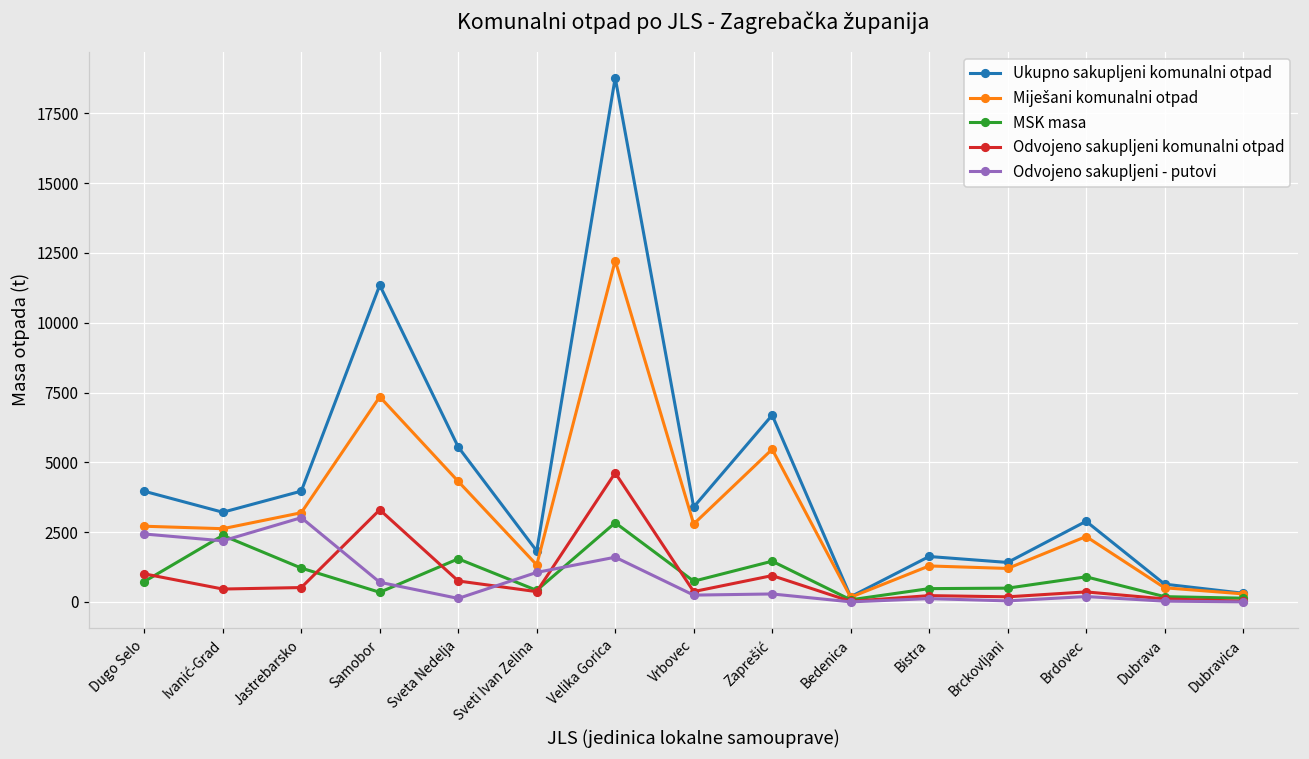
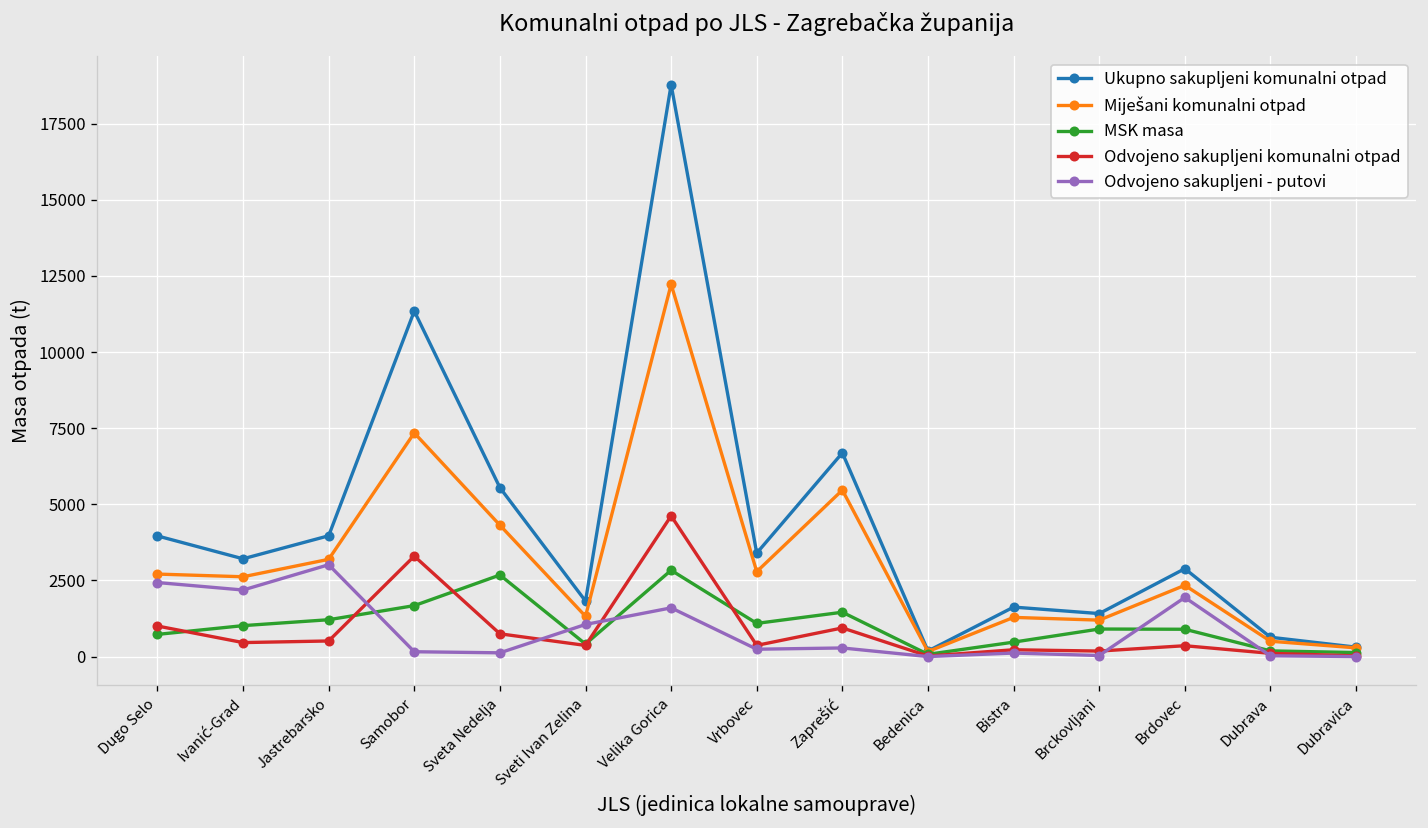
  {
    "Ukupno sakupljeni komunalni otpad": {
      "Dugo Selo": 4000,
      "Ivanić-Grad": 3200,
      "Jastrebarsko": 4000,
      "Samobor": 11300,
      "Sveta Nedelja": 5500,
      "Sveti Ivan Zelina": 1800,
      "Velika Gorica": 18800,
      "Vrbovec": 3400,
      "Zaprešić": 6700,
      "Bistra": 1600,
      "Brckovljani": 1400,
      "Brdovec": 2900,
      "Dubrava": 600
    },
    "Miješani komunalni otpad": {
      "Dugo Selo": 2700,
      "Ivanić-Grad": 2600,
      "Jastrebarsko": 3200,
      "Samobor": 7300,
      "Sveta Nedelja": 4300,
      "Sveti Ivan Zelina": 1300,
      "Velika Gorica": 12200,
      "Vrbovec": 2800,
      "Zaprešić": 5500,
      "Bistra": 1300,
      "Brckovljani": 1200,
      "Brdovec": 2300,
      "Dubrava": 500
    },
    "MSK masa": {
      "Dugo Selo": 700,
-     "Ivanić-Grad": 2400,
+     "Ivanić-Grad": 1000,
      "Jastrebarsko": 1200,
-     "Samobor": 300,
-     "Sveta Nedelja": 1500,
+     "Samobor": 1700,
+     "Sveta Nedelja": 2700,
      "Velika Gorica": 2800,
-     "Vrbovec": 700,
+     "Vrbovec": 1100,
      "Zaprešić": 1500,
      "Bistra": 500,
-     "Brckovljani": 500,
+     "Brckovljani": 900,
      "Brdovec": 900,
      "Dubravica": 100
    },
    "Odvojeno sakupljeni komunalni otpad": {
      "Dugo Selo": 1000,
      "Ivanić-Grad": 500,
      "Jastrebarsko": 500,
      "Samobor": 3300,
      "Sveta Nedelja": 700,
      "Velika Gorica": 4600,
      "Vrbovec": 400,
      "Zaprešić": 900,
      "Bistra": 200,
      "Brckovljani": 200,
      "Brdovec": 400
    },
    "Odvojeno sakupljeni - putovi": {
      "Dugo Selo": 2400,
      "Ivanić-Grad": 2200,
      "Jastrebarsko": 3000,
-     "Samobor": 700,
+     "Samobor": 200,
      "Sveta Nedelja": 100,
      "Sveti Ivan Zelina": 1100,
      "Velika Gorica": 1600,
      "Vrbovec": 200,
      "Zaprešić": 300,
      "Bistra": 100,
      "Brckovljani": 0,
-     "Brdovec": 200
+     "Brdovec": 1900
    }
  }
